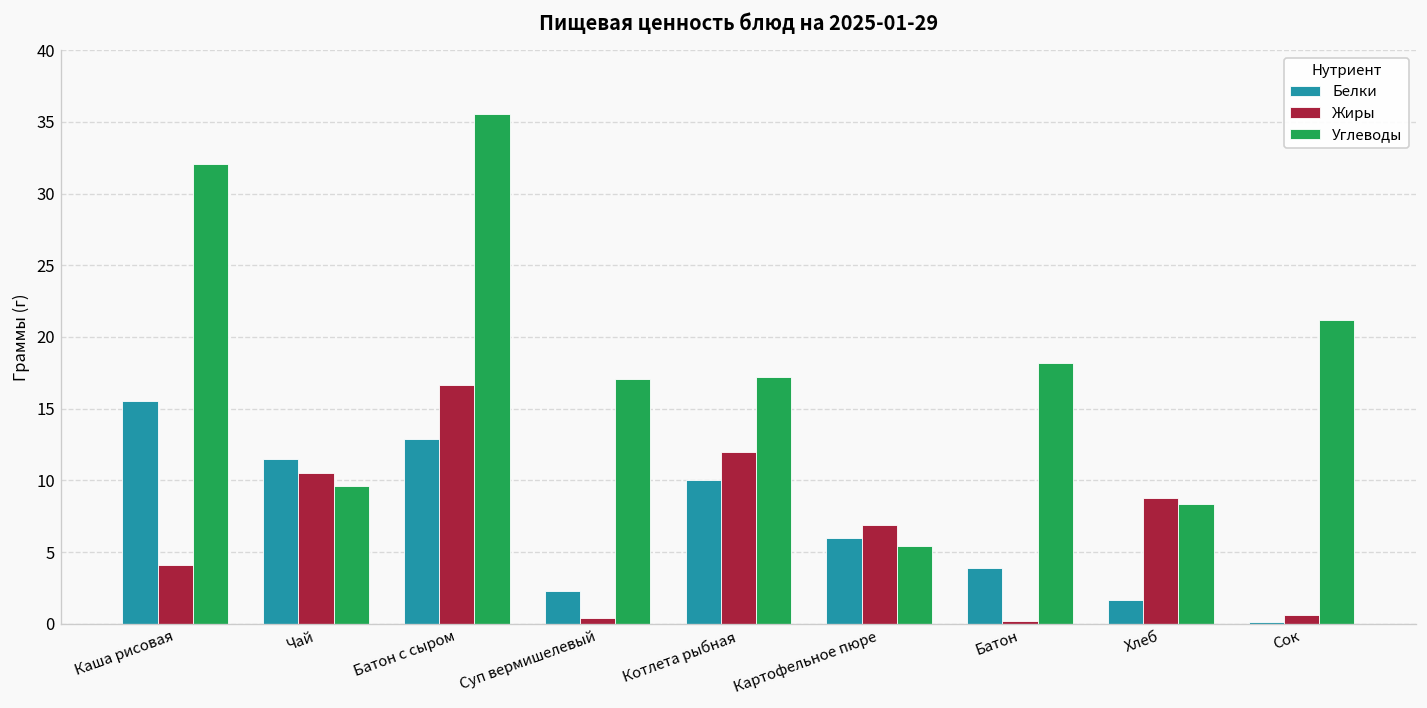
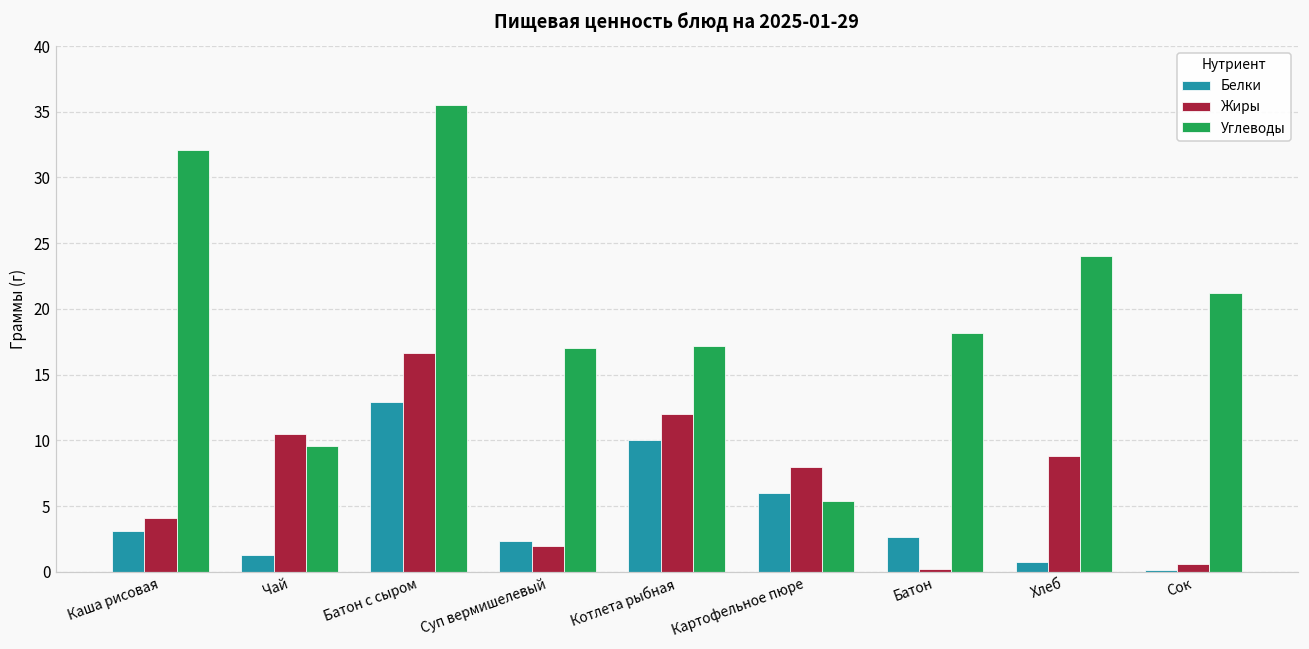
  {
    "Белки": {
-     "Каша рисовая": 15.6,
-     "Чай": 11.5,
+     "Каша рисовая": 3.1,
+     "Чай": 1.3,
      "Батон с сыром": 12.9,
      "Суп вермишелевый": 2.3,
      "Котлета рыбная": 10.0,
      "Картофельное пюре": 6.0,
-     "Батон": 3.9,
-     "Хлеб": 1.7
+     "Батон": 2.7,
+     "Хлеб": 0.8
    },
    "Жиры": {
      "Каша рисовая": 4.1,
      "Чай": 10.5,
      "Батон с сыром": 16.7,
-     "Суп вермишелевый": 0.4,
+     "Суп вермишелевый": 2.0,
      "Котлета рыбная": 12.0,
-     "Картофельное пюре": 6.9,
+     "Картофельное пюре": 8.0,
      "Батон": 0.2,
      "Хлеб": 8.8,
      "Сок": 0.6
    },
    "Углеводы": {
      "Каша рисовая": 32.1,
      "Чай": 9.6,
      "Батон с сыром": 35.5,
      "Суп вермишелевый": 17.0,
      "Котлета рыбная": 17.2,
      "Картофельное пюре": 5.4,
      "Батон": 18.2,
-     "Хлеб": 8.4,
+     "Хлеб": 24.1,
      "Сок": 21.2
    }
  }
